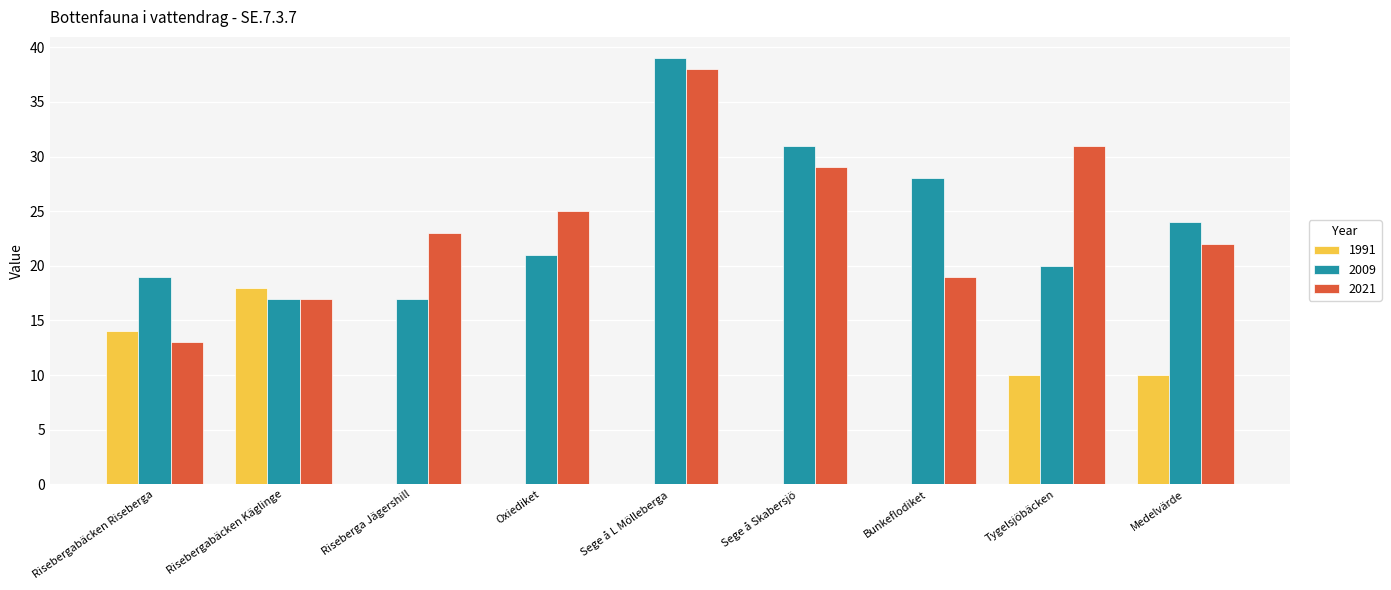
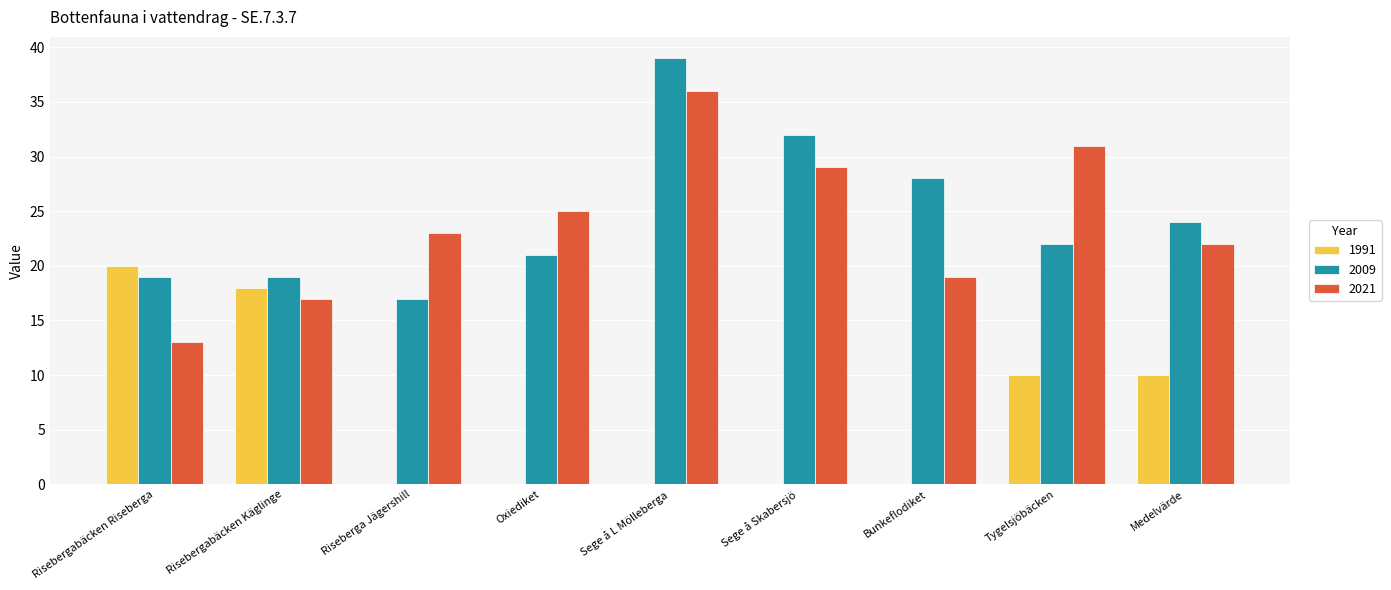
  {
    "1991": {
-     "Risebergabäcken Riseberga": 14,
+     "Risebergabäcken Riseberga": 20,
      "Risebergabäcken Käglinge": 18,
      "Riseberga Jägershill": 0,
      "Oxiediket": 0,
      "Sege å L Mölleberga": 0,
      "Sege å Skabersjö": 0,
      "Bunkeflodiket": 0,
      "Tygelsjöbäcken": 10,
      "Medelvärde": 10
    },
    "2009": {
      "Risebergabäcken Riseberga": 19,
-     "Risebergabäcken Käglinge": 17,
+     "Risebergabäcken Käglinge": 19,
      "Riseberga Jägershill": 17,
      "Oxiediket": 21,
      "Sege å L Mölleberga": 39,
-     "Sege å Skabersjö": 31,
+     "Sege å Skabersjö": 32,
      "Bunkeflodiket": 28,
-     "Tygelsjöbäcken": 20,
+     "Tygelsjöbäcken": 22,
      "Medelvärde": 24
    },
    "2021": {
      "Risebergabäcken Riseberga": 13,
      "Risebergabäcken Käglinge": 17,
      "Riseberga Jägershill": 23,
      "Oxiediket": 25,
-     "Sege å L Mölleberga": 38,
+     "Sege å L Mölleberga": 36,
      "Sege å Skabersjö": 29,
      "Bunkeflodiket": 19,
      "Tygelsjöbäcken": 31,
      "Medelvärde": 22
    }
  }
